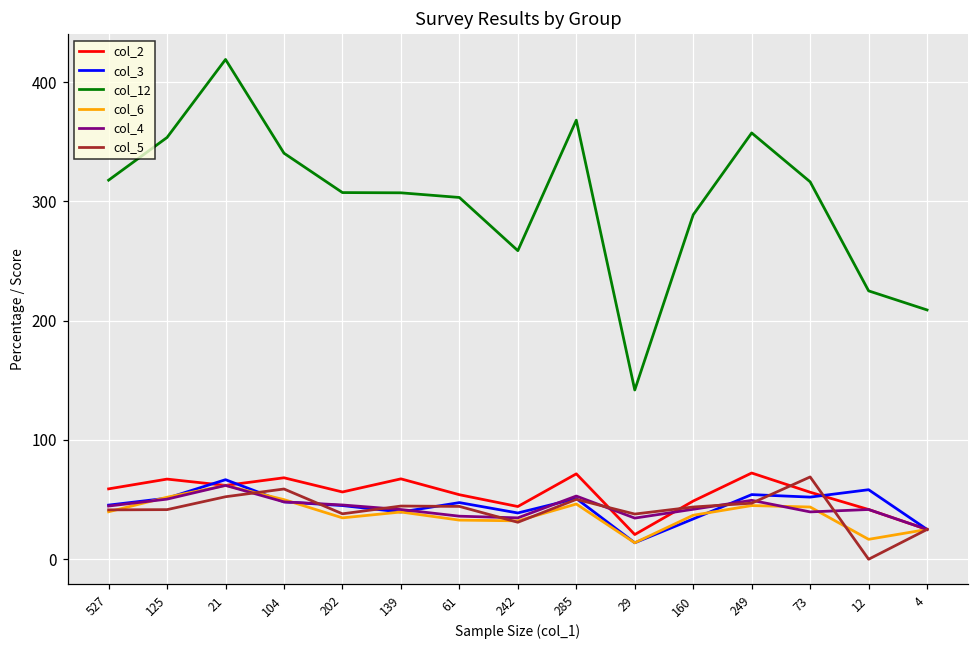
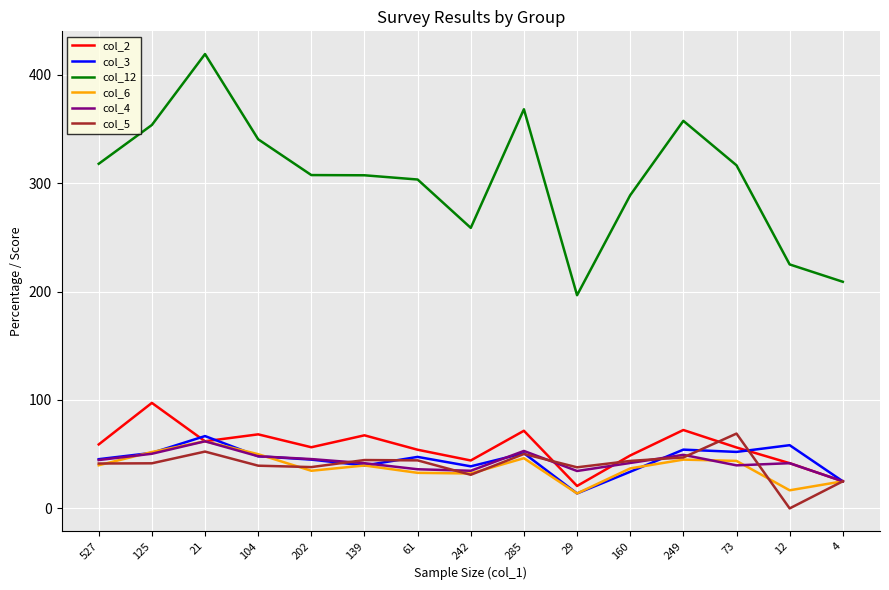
  {
    "col_2": {
      "527": 59,
-     "125": 67,
+     "125": 97,
      "104": 68,
      "202": 56,
      "139": 67,
      "61": 54,
      "242": 44,
      "285": 72,
      "29": 21,
      "160": 49,
      "249": 72,
      "73": 56
    },
    "col_3": {
      "21": 67,
      "61": 48,
      "242": 39,
      "160": 34,
      "249": 54,
      "73": 52,
      "12": 58
    },
    "col_12": {
      "527": 318,
      "125": 354,
      "21": 419,
      "104": 340,
      "202": 307,
      "139": 307,
      "61": 303,
      "242": 259,
      "285": 368,
-     "29": 142,
+     "29": 197,
      "160": 289,
      "249": 357,
      "73": 316,
      "12": 225,
      "4": 209
    },
    "col_6": {
      "202": 35,
      "61": 33,
      "285": 46,
      "160": 37,
      "73": 44,
      "12": 17
    },
    "col_4": {
      "61": 36,
      "242": 35,
      "29": 35,
      "249": 49,
      "73": 40
    },
    "col_5": {
      "125": 42,
      "21": 52,
-     "104": 59,
+     "104": 39,
      "202": 38,
      "139": 45,
      "61": 44,
      "29": 38,
      "73": 69,
      "12": 0
    }
  }
